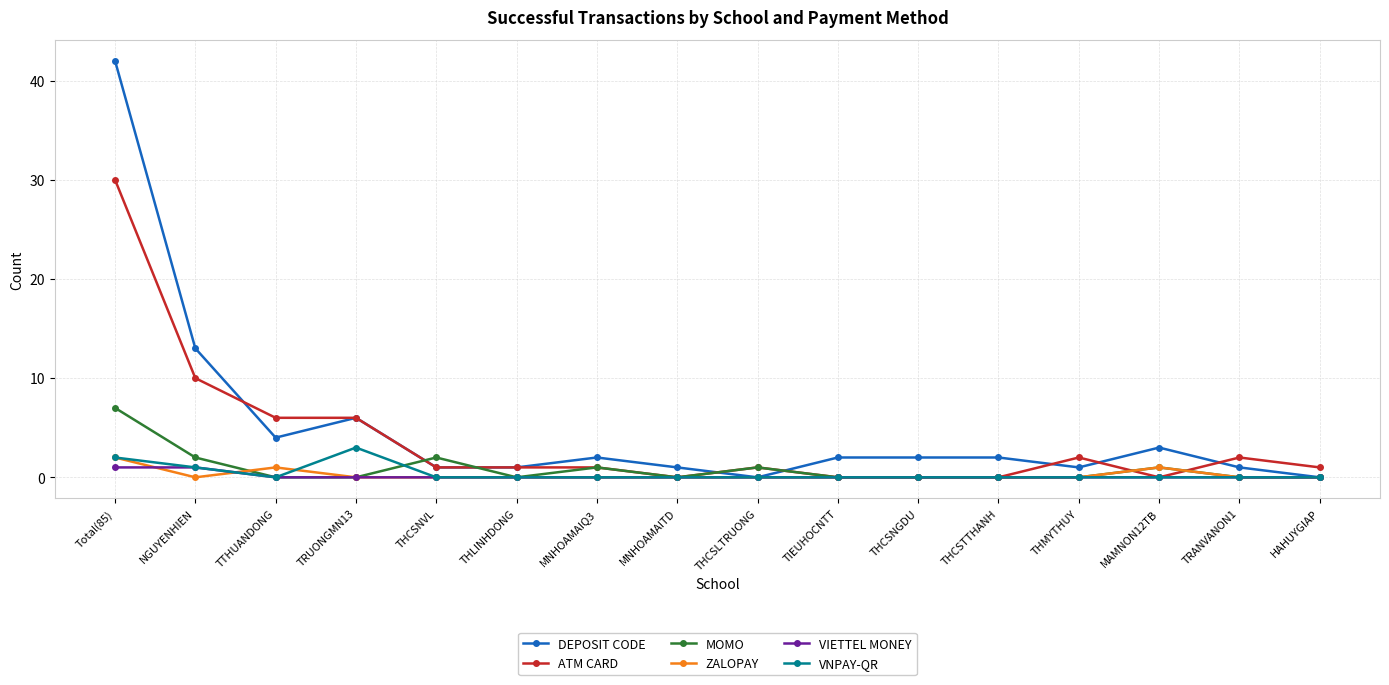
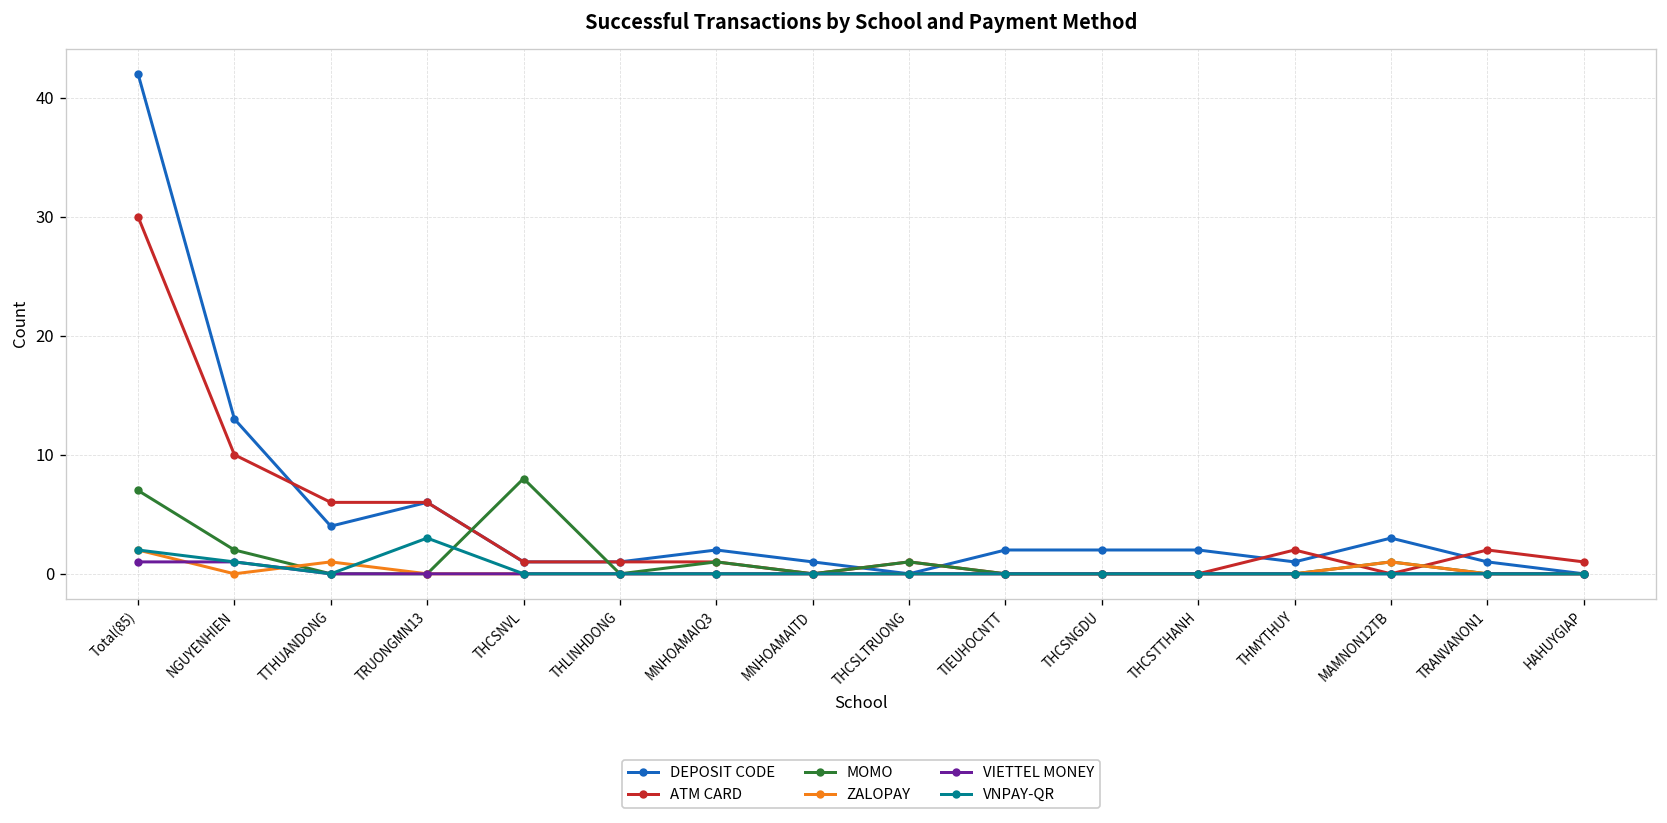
  {
    "DEPOSIT CODE": {
      "Total(85)": 42,
      "NGUYENHIEN": 13,
      "TTHUANDONG": 4,
      "MNHOAMAIQ3": 2,
      "MNHOAMAITD": 1,
      "TIEUHOCNTT": 2,
      "THCSNGDU": 2,
      "THCSTTHANH": 2,
      "THMYTHUY": 1,
      "MAMNON12TB": 3,
      "TRANVANON1": 1
    },
    "ATM CARD": {
      "Total(85)": 30,
      "NGUYENHIEN": 10,
      "TTHUANDONG": 6,
      "THMYTHUY": 2,
      "TRANVANON1": 2,
      "HAHUYGIAP": 1
    },
    "MOMO": {
      "Total(85)": 7,
      "NGUYENHIEN": 2,
-     "THCSNVL": 2
+     "THCSNVL": 8
    },
    "ZALOPAY": {
      "NGUYENHIEN": 0,
      "TTHUANDONG": 1
    },
    "VIETTEL MONEY": {
      "Total(85)": 1
    },
    "VNPAY-QR": {
      "TRUONGMN13": 3
    }
  }
